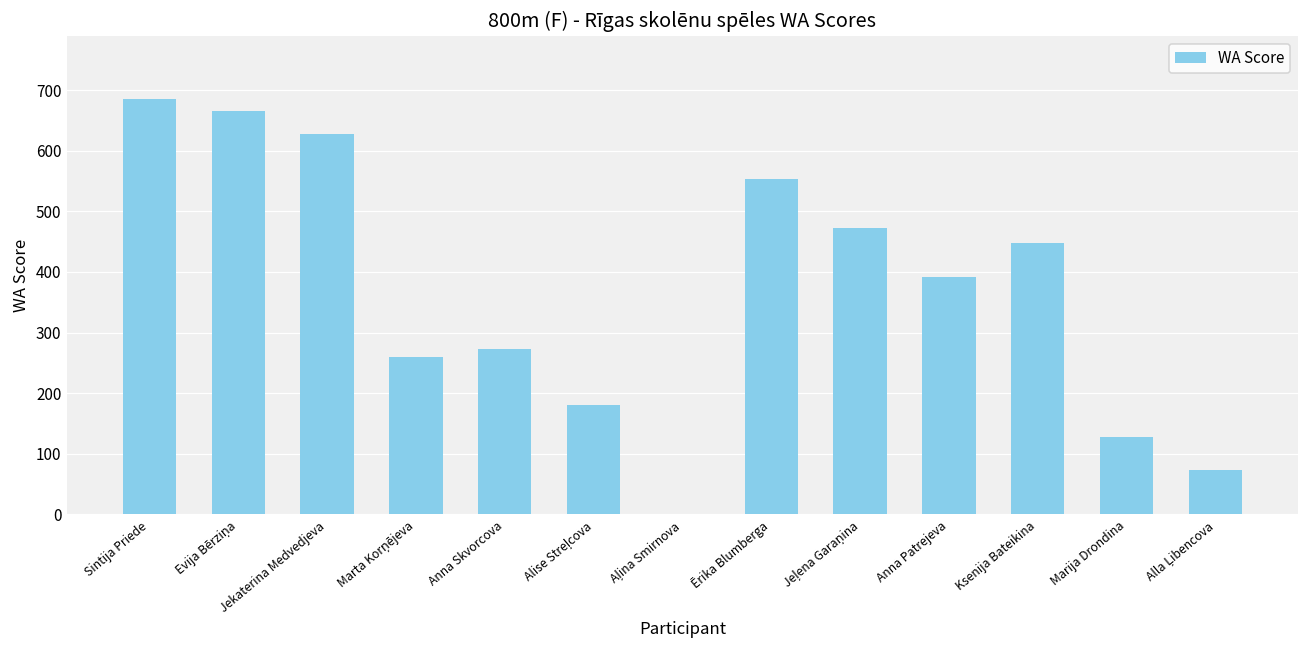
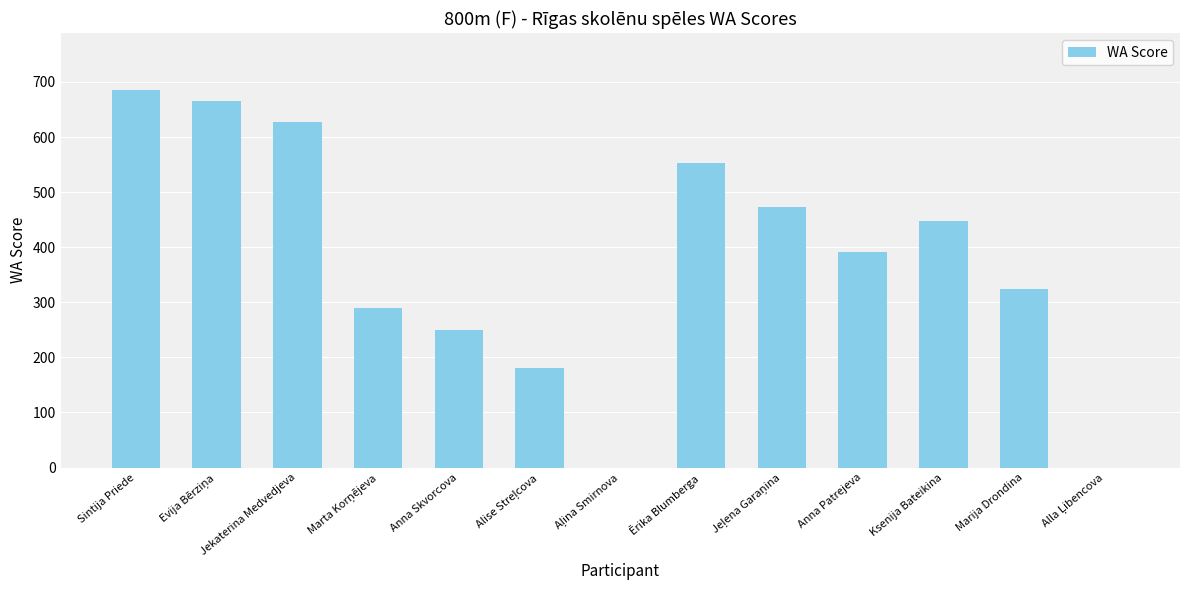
  {
    "Sintija Priede": 690,
    "Evija Bērziņa": 670,
    "Jekaterina Medvedjeva": 630,
-   "Marta Korņējeva": 260,
-   "Anna Skvorcova": 270,
+   "Marta Korņējeva": 290,
+   "Anna Skvorcova": 250,
    "Alise Streļcova": 180,
    "Aļina Smirnova": 0,
    "Ērika Blumberga": 550,
    "Jeļena Garaņina": 470,
    "Anna Patrejeva": 390,
    "Ksenija Bateikina": 450,
-   "Marija Drondina": 130,
-   "Alla Ļibencova": 70
+   "Marija Drondina": 320,
+   "Alla Ļibencova": 0
  }
